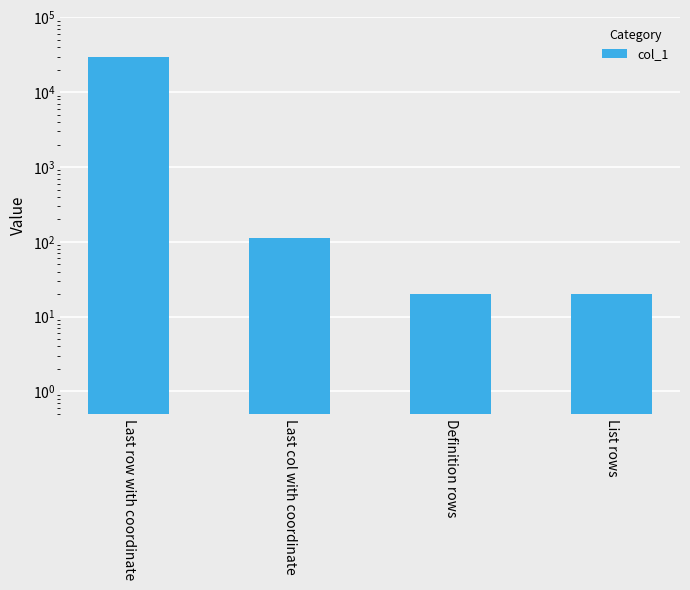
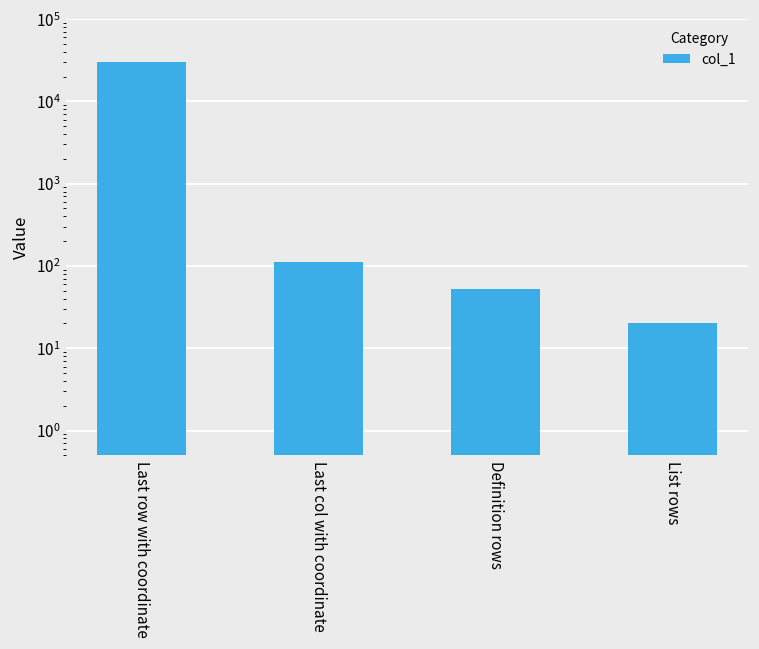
  {
    "Last row with coordinate": 30000,
    "Last col with coordinate": 110,
-   "Definition rows": 20,
+   "Definition rows": 50,
    "List rows": 20
  }
